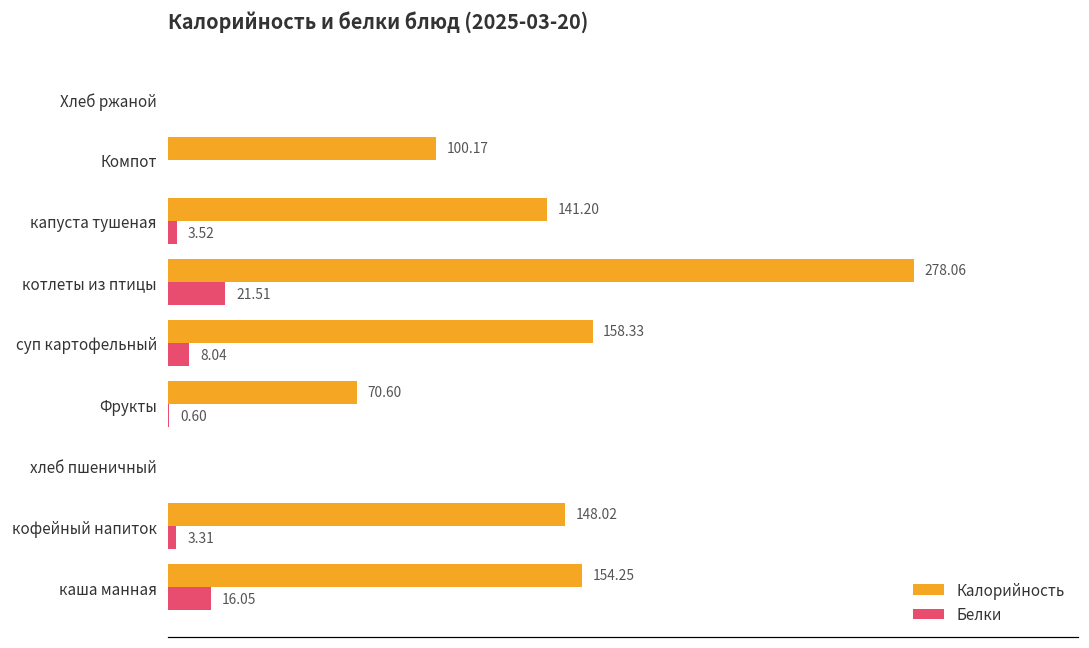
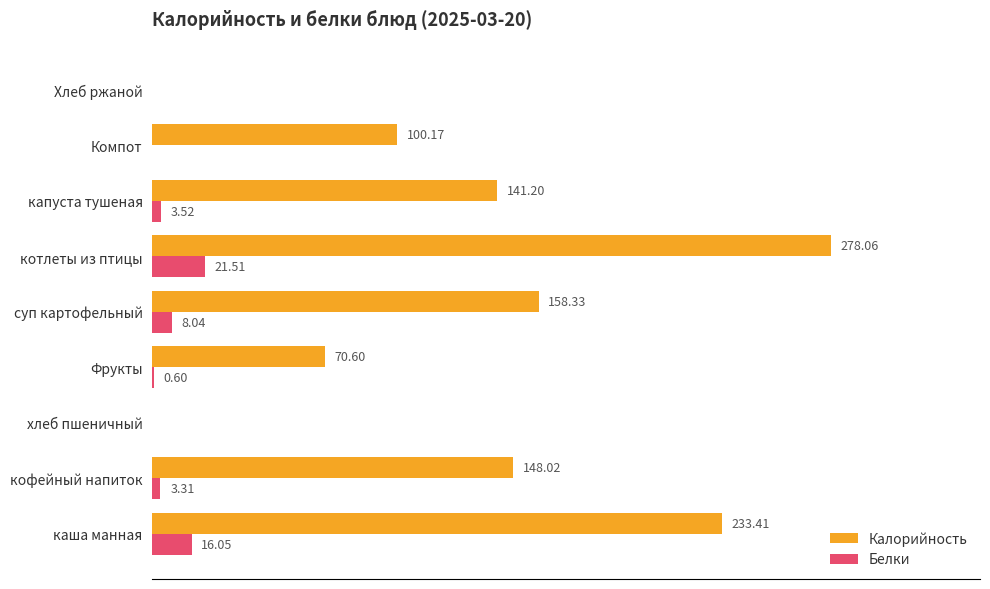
  {
    "Калорийность": {
      "Компот": 100.17,
      "капуста тушеная": 141.20,
      "котлеты из птицы": 278.06,
      "суп картофельный": 158.33,
      "Фрукты": 70.60,
      "кофейный напиток": 148.02,
-     "каша манная": 154.25
+     "каша манная": 233.41
    },
    "Белки": {
      "капуста тушеная": 3.52,
      "котлеты из птицы": 21.51,
      "суп картофельный": 8.04,
      "Фрукты": 0.60,
      "кофейный напиток": 3.31,
      "каша манная": 16.05
    }
  }
